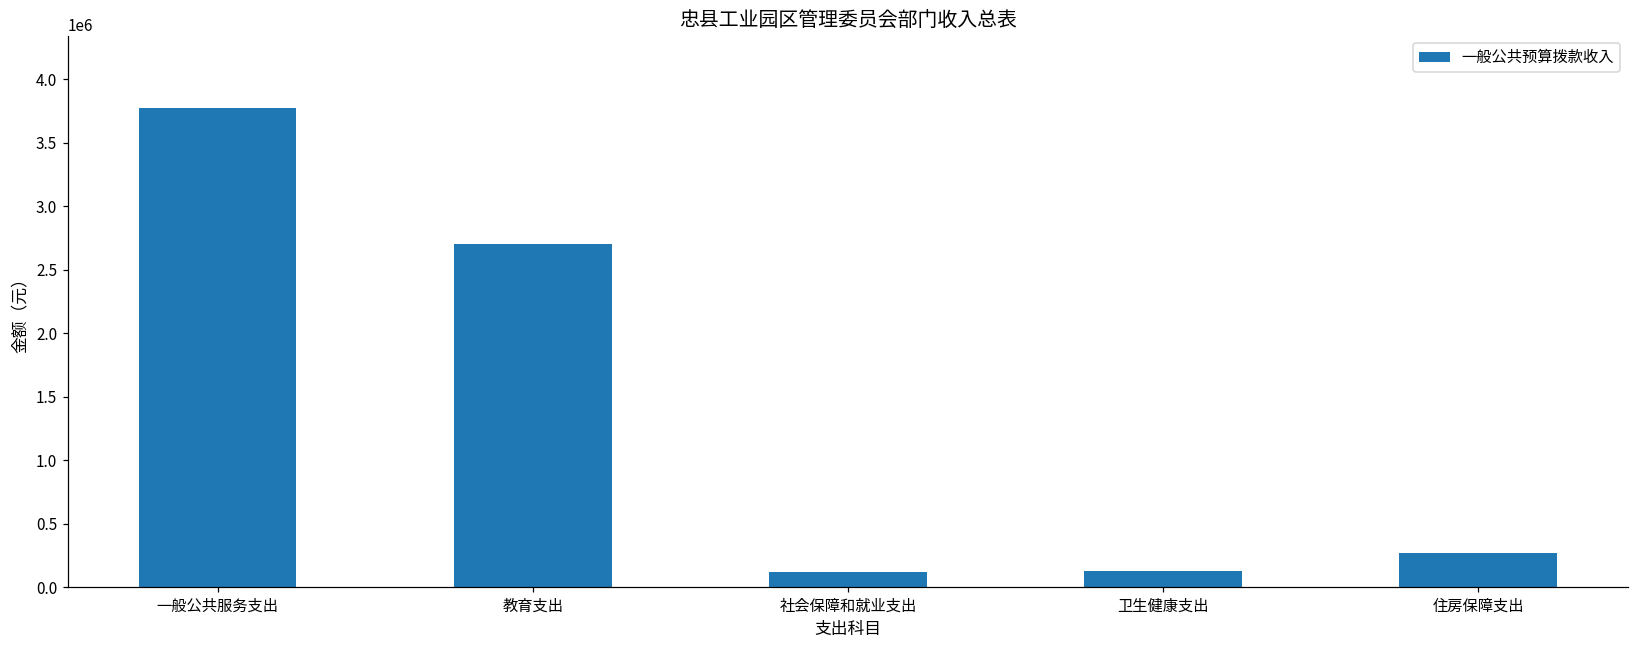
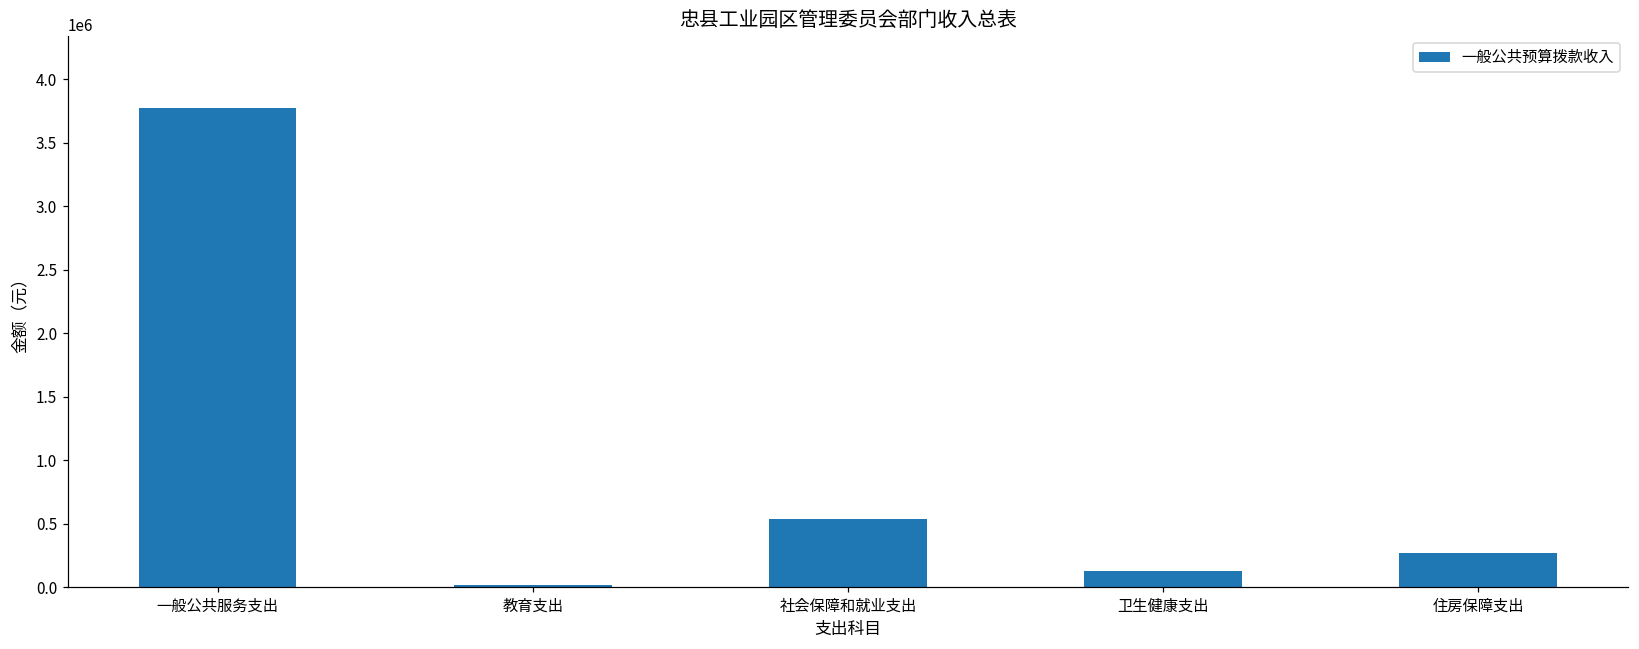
  {
    "一般公共服务支出": 3780000,
-   "教育支出": 2700000,
-   "社会保障和就业支出": 120000,
+   "教育支出": 10000,
+   "社会保障和就业支出": 540000,
    "卫生健康支出": 120000,
    "住房保障支出": 270000
  }
